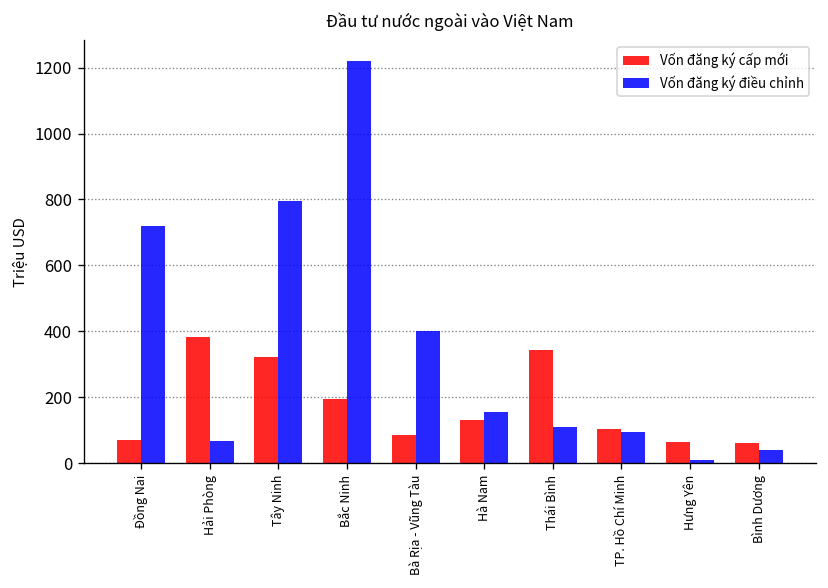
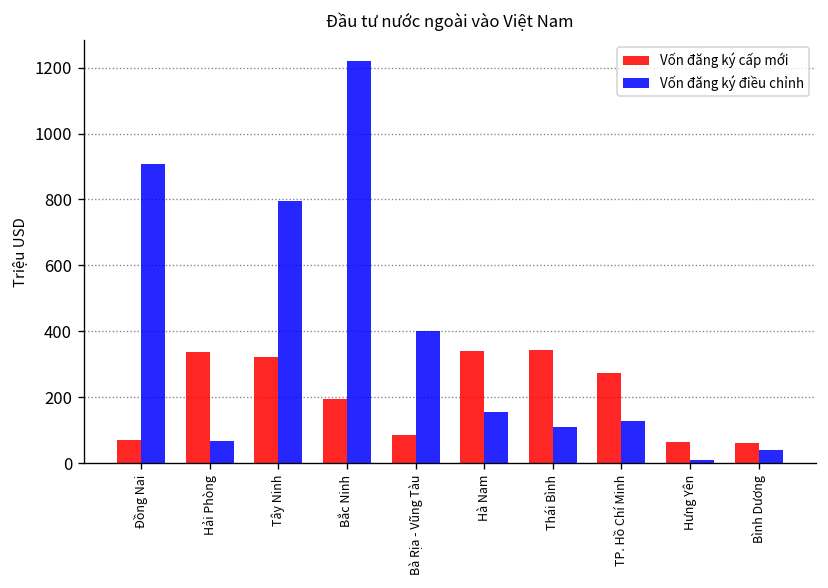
  {
    "Vốn đăng ký cấp mới": {
      "Đồng Nai": 70,
-     "Hải Phòng": 380,
+     "Hải Phòng": 340,
      "Tây Ninh": 320,
      "Bắc Ninh": 190,
      "Bà Rịa - Vũng Tàu": 90,
-     "Hà Nam": 130,
+     "Hà Nam": 340,
      "Thái Bình": 340,
-     "TP. Hồ Chí Minh": 100,
+     "TP. Hồ Chí Minh": 270,
      "Hưng Yên": 60,
      "Bình Dương": 60
    },
    "Vốn đăng ký điều chỉnh": {
-     "Đồng Nai": 720,
+     "Đồng Nai": 910,
      "Hải Phòng": 70,
      "Tây Ninh": 790,
      "Bắc Ninh": 1220,
      "Bà Rịa - Vũng Tàu": 400,
      "Hà Nam": 160,
      "Thái Bình": 110,
-     "TP. Hồ Chí Minh": 90,
+     "TP. Hồ Chí Minh": 130,
      "Hưng Yên": 10,
      "Bình Dương": 40
    }
  }
